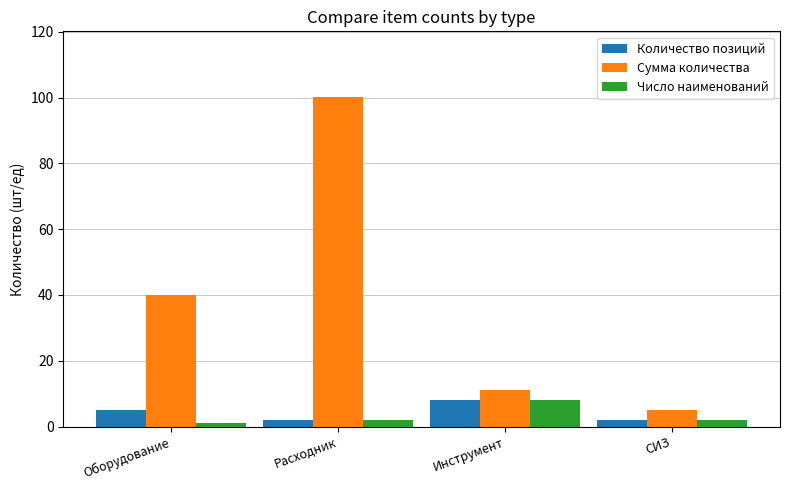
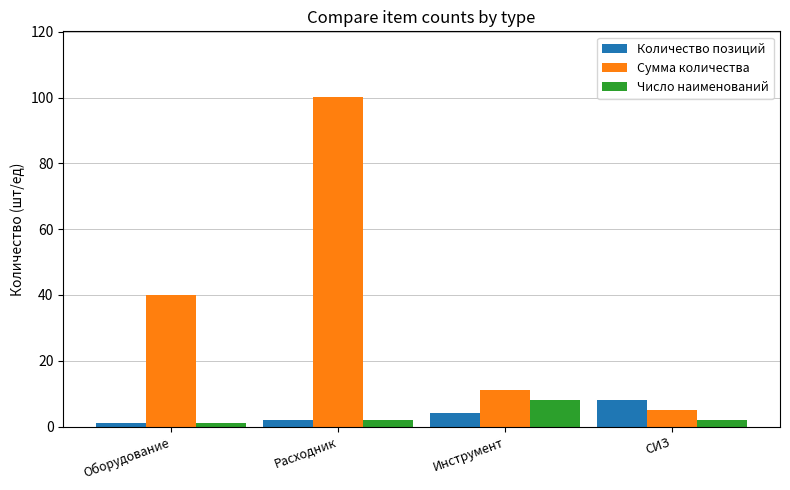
  {
    "Количество позиций": {
-     "Оборудование": 5,
+     "Оборудование": 1,
      "Расходник": 2,
-     "Инструмент": 8,
-     "СИЗ": 2
+     "Инструмент": 4,
+     "СИЗ": 8
    },
    "Сумма количества": {
      "Оборудование": 40,
      "Расходник": 100,
      "Инструмент": 11,
      "СИЗ": 5
    },
    "Число наименований": {
      "Оборудование": 1,
      "Расходник": 2,
      "Инструмент": 8,
      "СИЗ": 2
    }
  }
